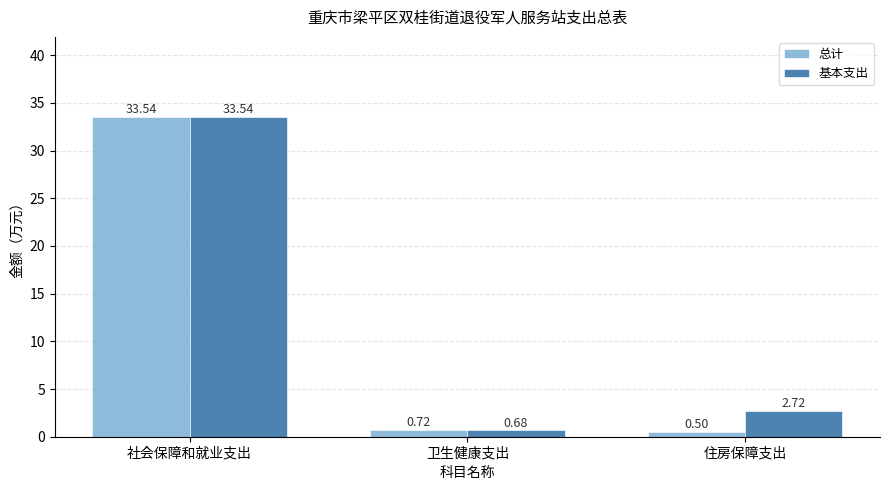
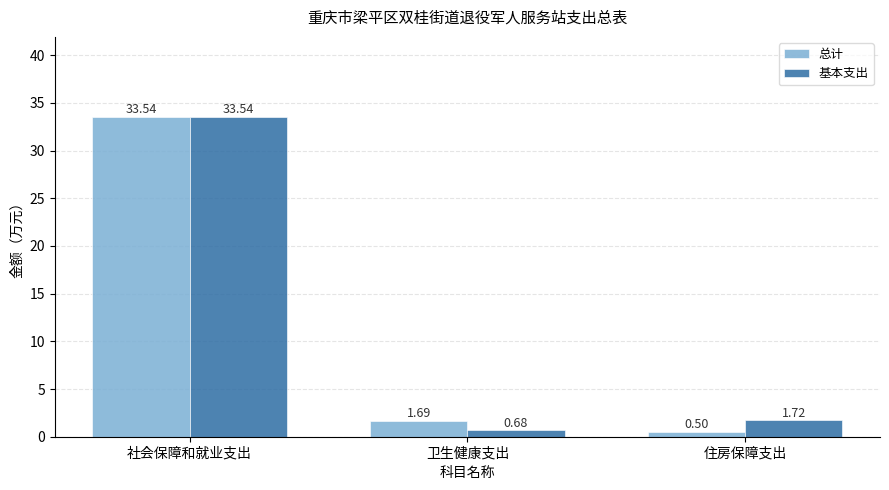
  {
    "总计": {
      "社会保障和就业支出": 33.54,
-     "卫生健康支出": 0.72,
+     "卫生健康支出": 1.69,
      "住房保障支出": 0.50
    },
    "基本支出": {
      "社会保障和就业支出": 33.54,
      "卫生健康支出": 0.68,
-     "住房保障支出": 2.72
+     "住房保障支出": 1.72
    }
  }
